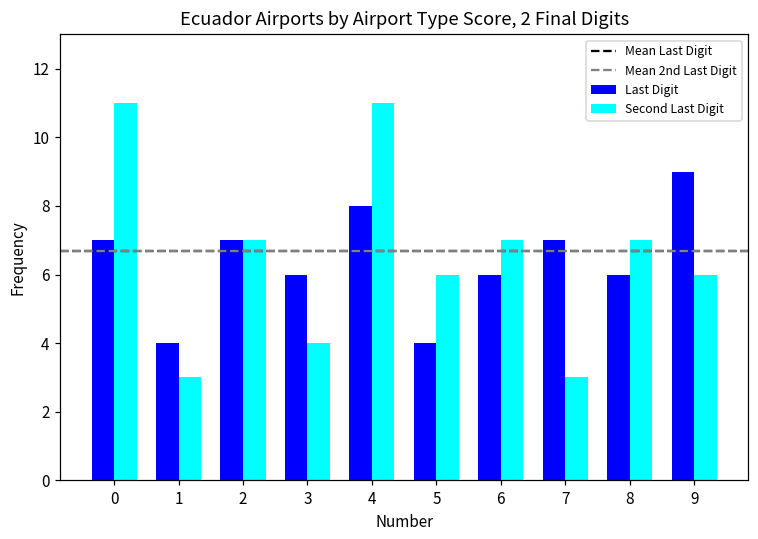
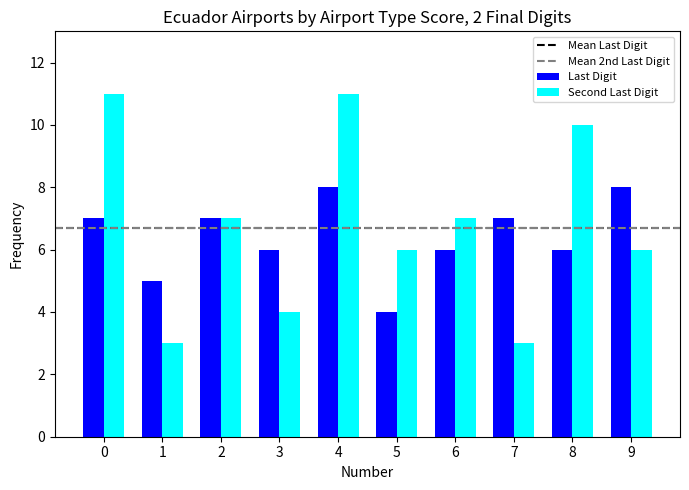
  {
    "Last Digit": {
      "0": 7,
-     "1": 4,
+     "1": 5,
      "2": 7,
      "3": 6,
      "4": 8,
      "5": 4,
      "6": 6,
      "7": 7,
      "8": 6,
-     "9": 9
+     "9": 8
    },
    "Second Last Digit": {
      "0": 11,
      "1": 3,
      "2": 7,
      "3": 4,
      "4": 11,
      "5": 6,
      "6": 7,
      "7": 3,
-     "8": 7,
+     "8": 10,
      "9": 6
    }
  }
